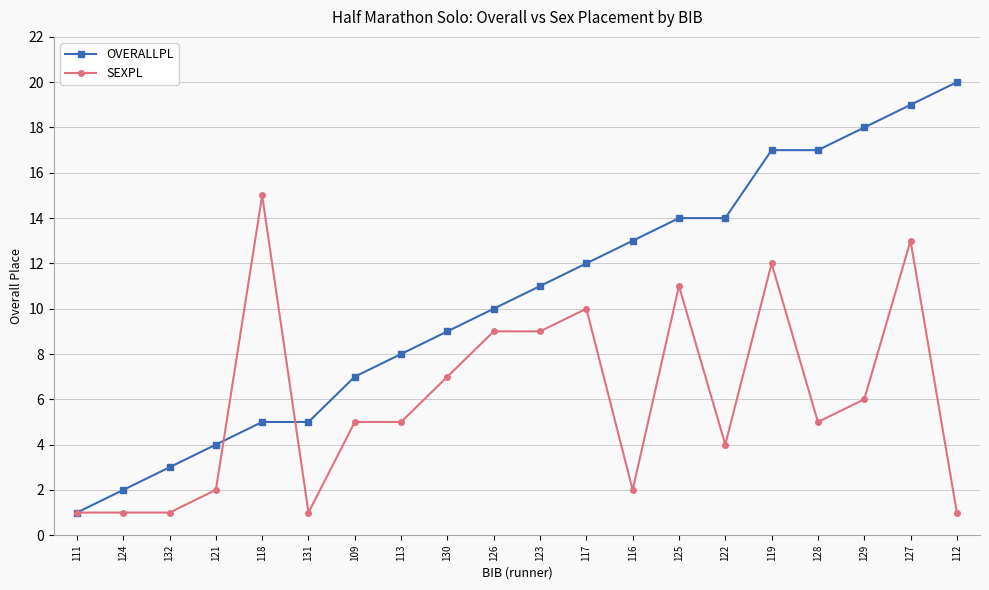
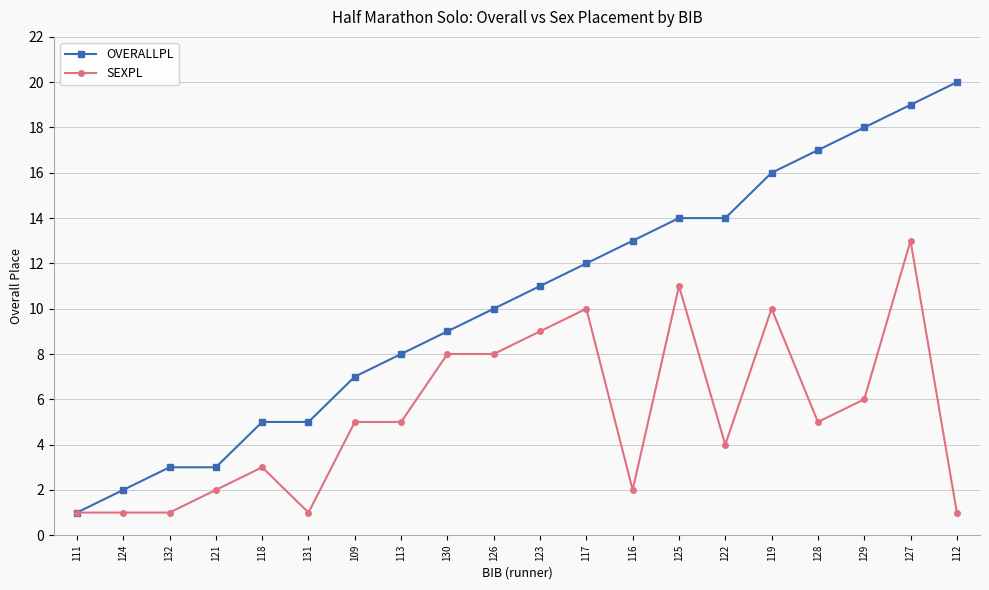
  {
    "OVERALLPL": {
      "124": 2,
      "132": 3,
-     "121": 4,
+     "121": 3,
      "118": 5,
      "131": 5,
      "109": 7,
      "113": 8,
      "130": 9,
      "126": 10,
      "123": 11,
      "117": 12,
      "116": 13,
      "125": 14,
      "122": 14,
-     "119": 17,
+     "119": 16,
      "128": 17,
      "129": 18,
      "127": 19,
      "112": 20
    },
    "SEXPL": {
      "124": 1,
      "132": 1,
      "121": 2,
-     "118": 15,
+     "118": 3,
      "131": 1,
      "109": 5,
      "113": 5,
-     "130": 7,
-     "126": 9,
+     "130": 8,
+     "126": 8,
      "123": 9,
      "117": 10,
      "116": 2,
      "125": 11,
      "122": 4,
-     "119": 12,
+     "119": 10,
      "128": 5,
      "129": 6,
      "127": 13,
      "112": 1
    }
  }
